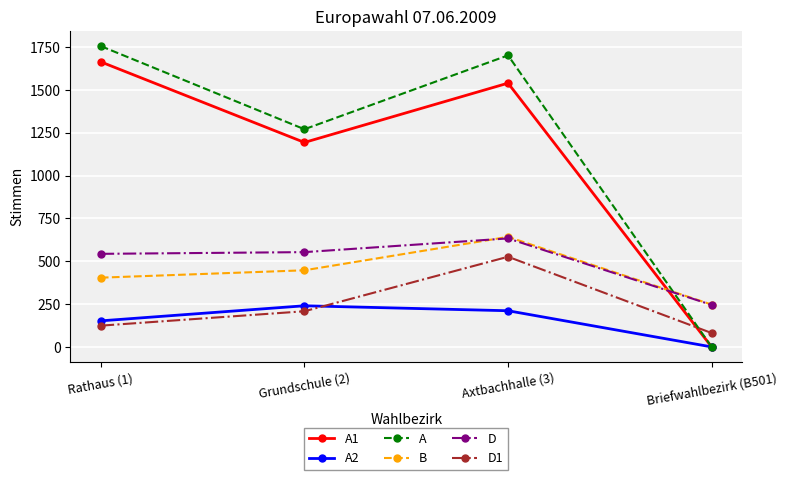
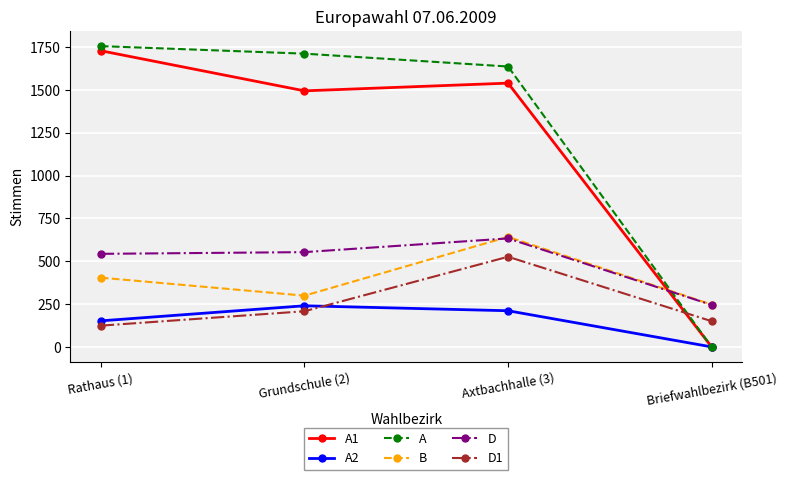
  {
    "A1": {
-     "Rathaus (1)": 1660,
-     "Grundschule (2)": 1190,
+     "Rathaus (1)": 1730,
+     "Grundschule (2)": 1490,
      "Axtbachhalle (3)": 1540
    },
    "A2": {
      "Rathaus (1)": 150,
      "Grundschule (2)": 240,
      "Axtbachhalle (3)": 210
    },
    "A": {
      "Rathaus (1)": 1760,
-     "Grundschule (2)": 1270,
-     "Axtbachhalle (3)": 1700
+     "Grundschule (2)": 1710,
+     "Axtbachhalle (3)": 1640
    },
    "B": {
      "Rathaus (1)": 400,
-     "Grundschule (2)": 450
+     "Grundschule (2)": 300
    },
    "D": {
      "Rathaus (1)": 540,
      "Grundschule (2)": 550
    },
    "D1": {
      "Rathaus (1)": 120,
      "Grundschule (2)": 210,
      "Axtbachhalle (3)": 530,
-     "Briefwahlbezirk (B501)": 80
+     "Briefwahlbezirk (B501)": 150
    }
  }
